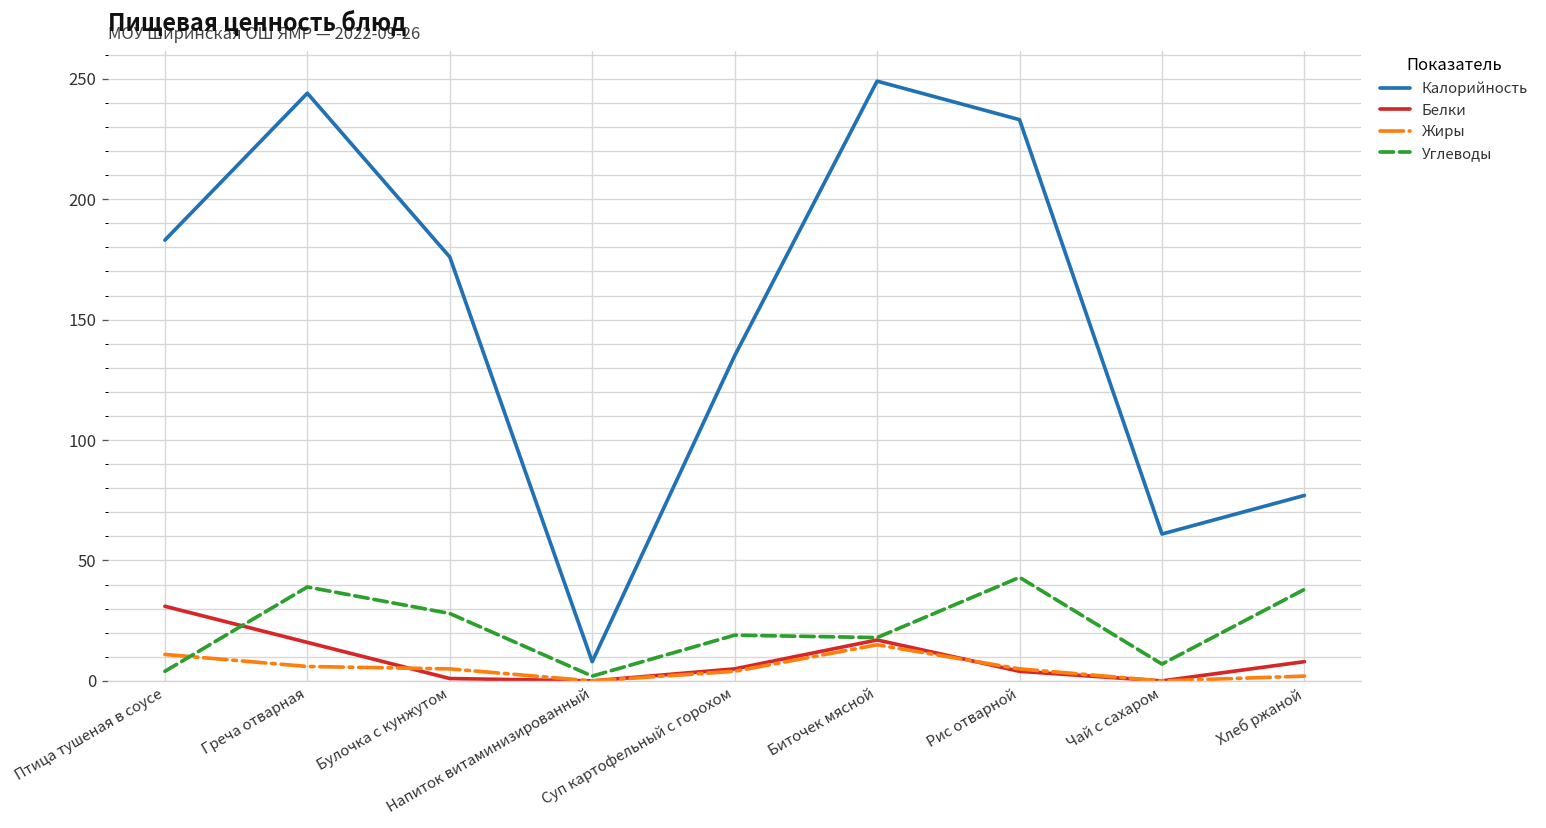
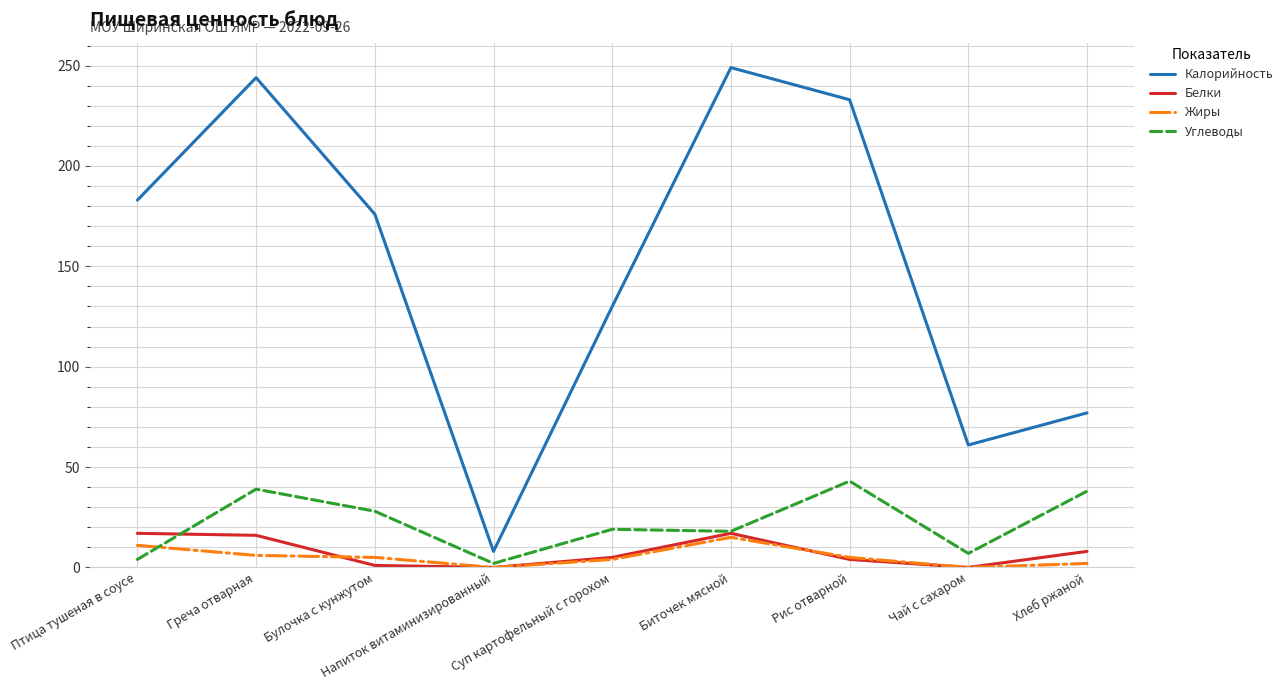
  {
    "Калорийность": {
      "Птица тушеная в соусе": 183,
      "Греча отварная": 244,
      "Булочка с кунжутом": 176,
      "Напиток витаминизированный": 8,
-     "Суп картофельный с горохом": 135,
+     "Суп картофельный с горохом": 130,
      "Биточек мясной": 249,
      "Рис отварной": 233,
      "Чай с сахаром": 61,
      "Хлеб ржаной": 77
    },
    "Белки": {
-     "Птица тушеная в соусе": 31,
+     "Птица тушеная в соусе": 17,
      "Греча отварная": 16,
      "Булочка с кунжутом": 1,
      "Хлеб ржаной": 8
    },
    "Жиры": {
      "Птица тушеная в соусе": 11,
      "Греча отварная": 6,
      "Булочка с кунжутом": 5,
      "Биточек мясной": 15,
      "Хлеб ржаной": 2
    },
    "Углеводы": {
      "Птица тушеная в соусе": 4,
      "Греча отварная": 39,
      "Булочка с кунжутом": 28,
      "Напиток витаминизированный": 2,
      "Суп картофельный с горохом": 19,
      "Рис отварной": 43,
      "Чай с сахаром": 7,
      "Хлеб ржаной": 38
    }
  }
